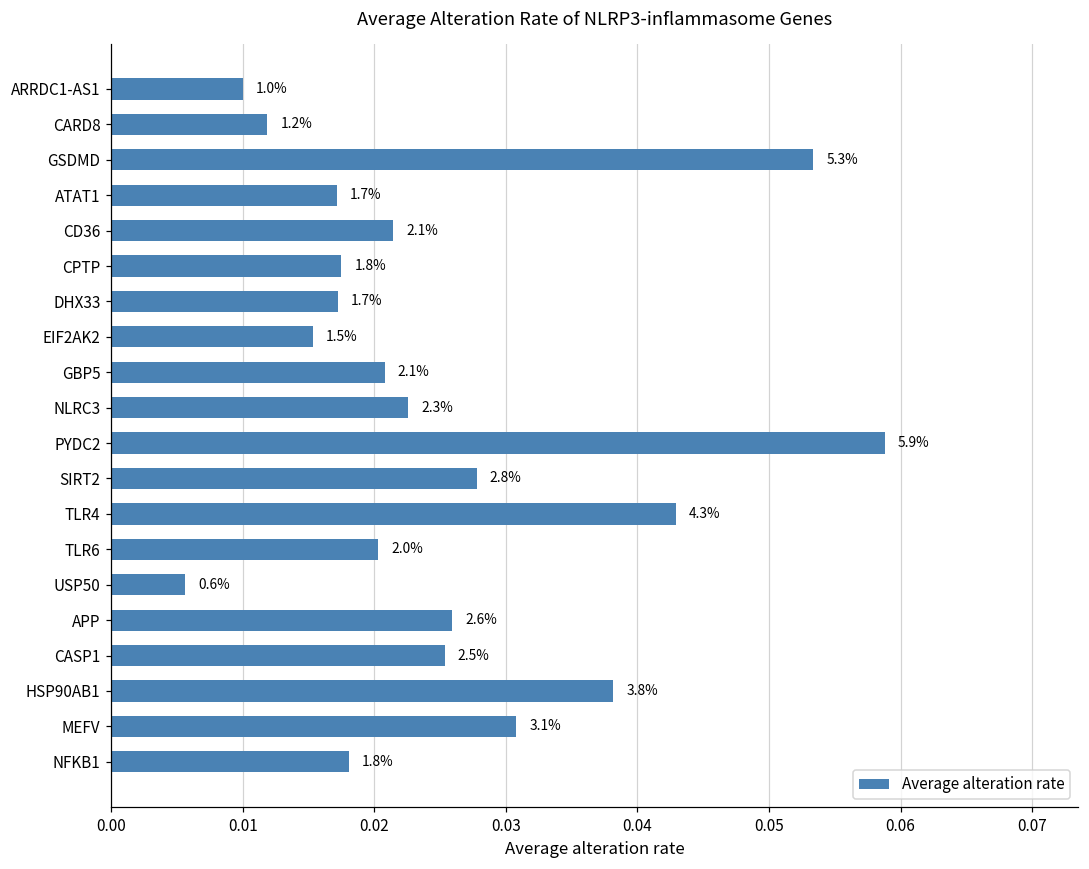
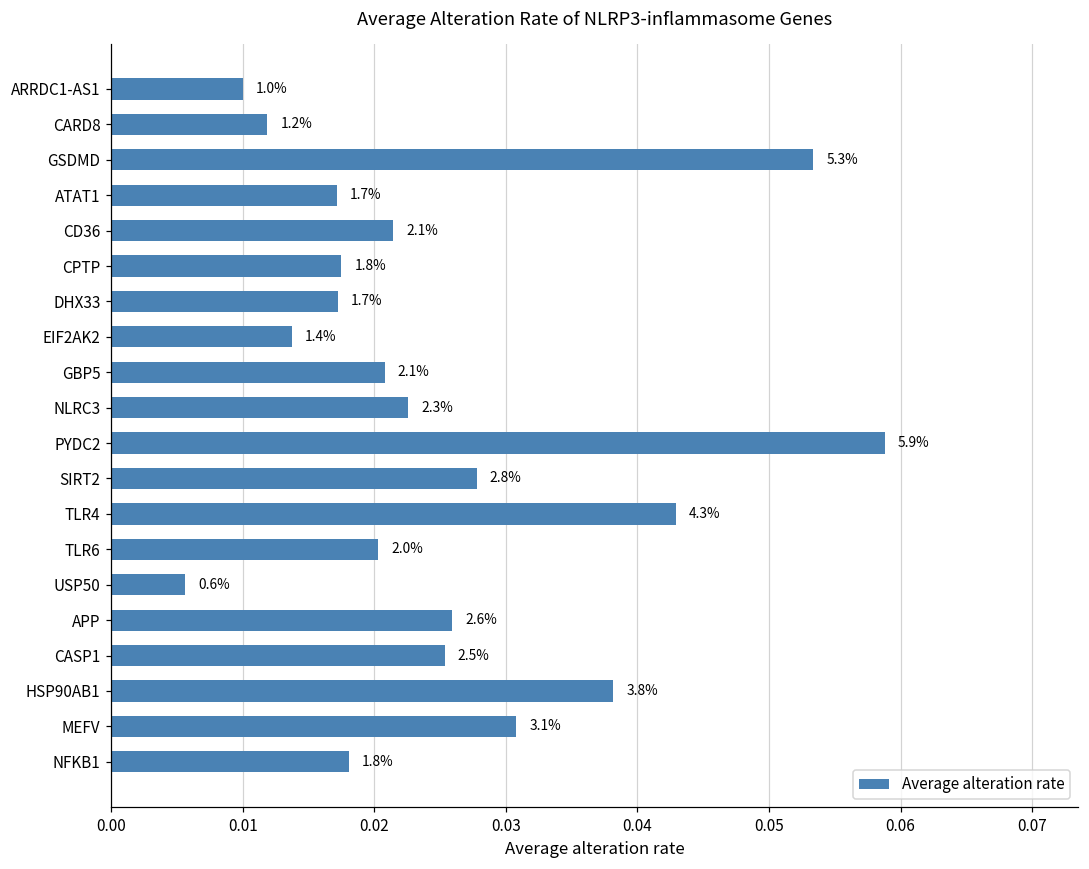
  {
    "ARRDC1-AS1": "1.0%",
    "CARD8": "1.2%",
    "GSDMD": "5.3%",
    "ATAT1": "1.7%",
    "CD36": "2.1%",
    "CPTP": "1.8%",
    "DHX33": "1.7%",
-   "EIF2AK2": "1.5%",
+   "EIF2AK2": "1.4%",
    "GBP5": "2.1%",
    "NLRC3": "2.3%",
    "PYDC2": "5.9%",
    "SIRT2": "2.8%",
    "TLR4": "4.3%",
    "TLR6": "2.0%",
    "USP50": "0.6%",
    "APP": "2.6%",
    "CASP1": "2.5%",
    "HSP90AB1": "3.8%",
    "MEFV": "3.1%",
    "NFKB1": "1.8%"
  }
